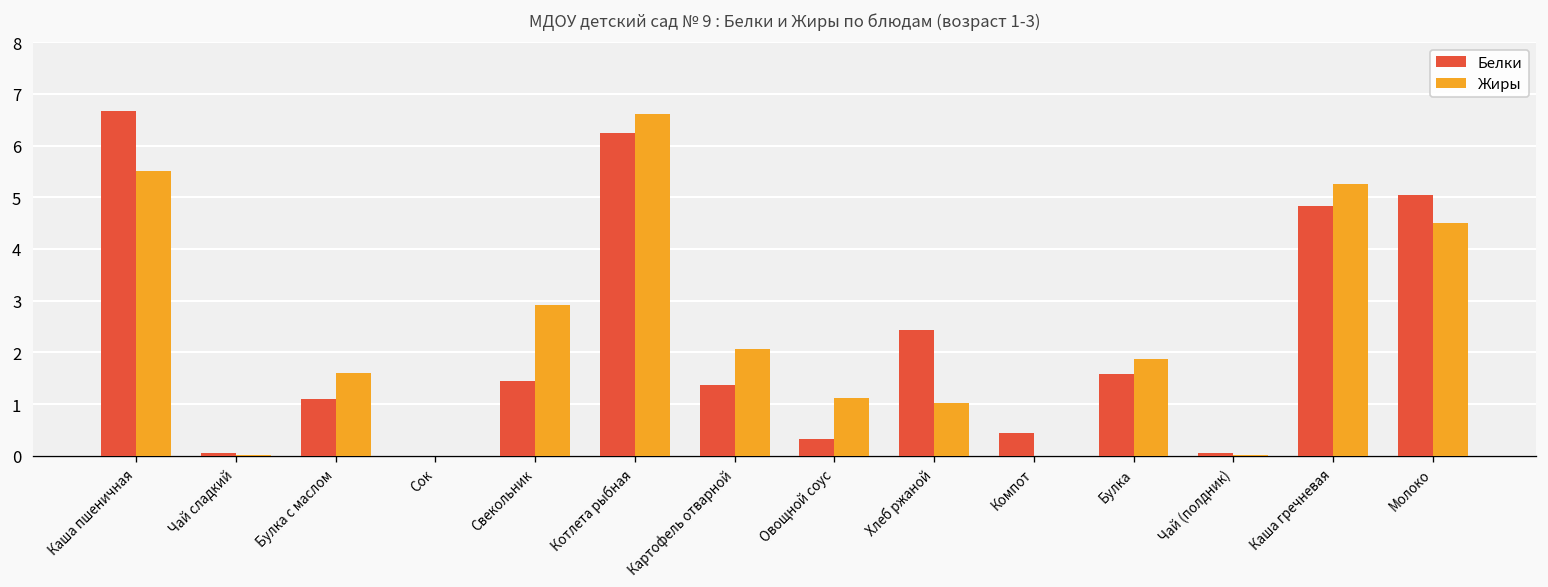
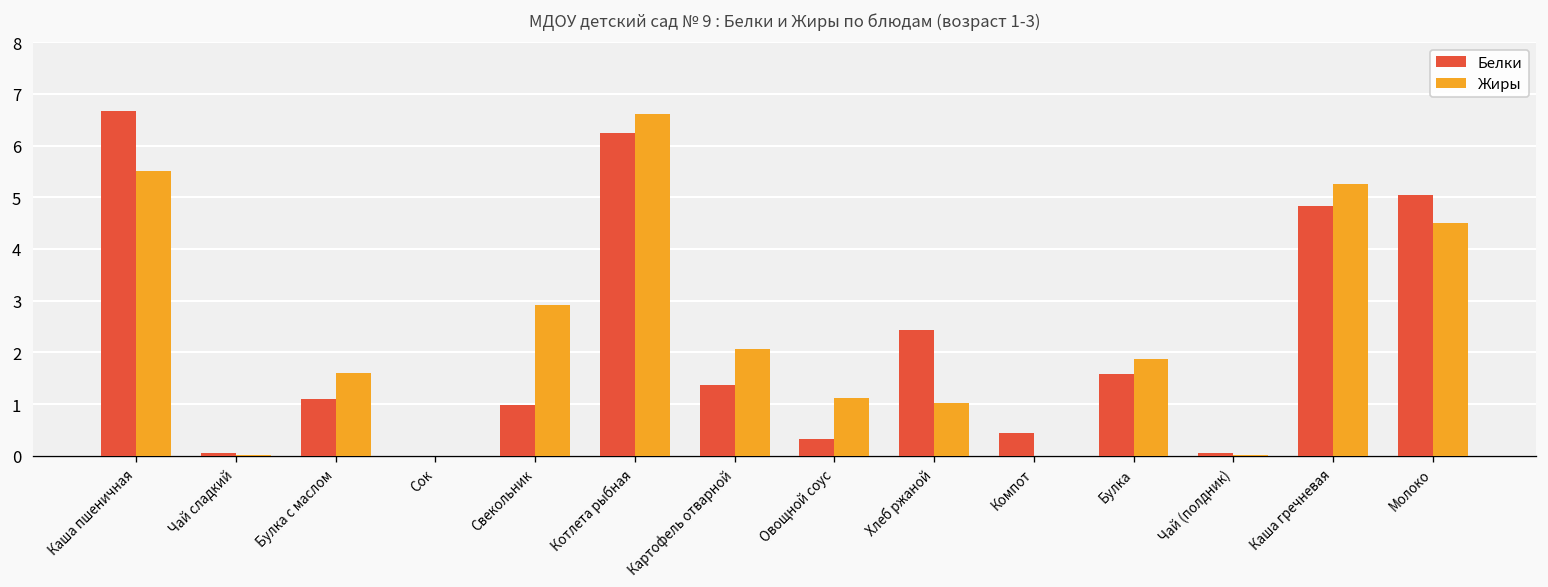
  {
    "Белки": {
      "Каша пшеничная": 6.7,
      "Чай сладкий": 0.1,
      "Булка с маслом": 1.1,
      "Сок": 0.0,
-     "Свекольник": 1.4,
+     "Свекольник": 1.0,
      "Котлета рыбная": 6.2,
      "Картофель отварной": 1.4,
      "Овощной соус": 0.3,
      "Хлеб ржаной": 2.4,
      "Компот": 0.4,
      "Булка": 1.6,
      "Чай (полдник)": 0.1,
      "Каша гречневая": 4.8,
      "Молоко": 5.0
    },
    "Жиры": {
      "Каша пшеничная": 5.5,
      "Булка с маслом": 1.6,
      "Сок": 0.0,
      "Свекольник": 2.9,
      "Котлета рыбная": 6.6,
      "Картофель отварной": 2.1,
      "Овощной соус": 1.1,
      "Хлеб ржаной": 1.0,
      "Компот": 0.0,
      "Булка": 1.9,
      "Каша гречневая": 5.3,
      "Молоко": 4.5
    }
  }
